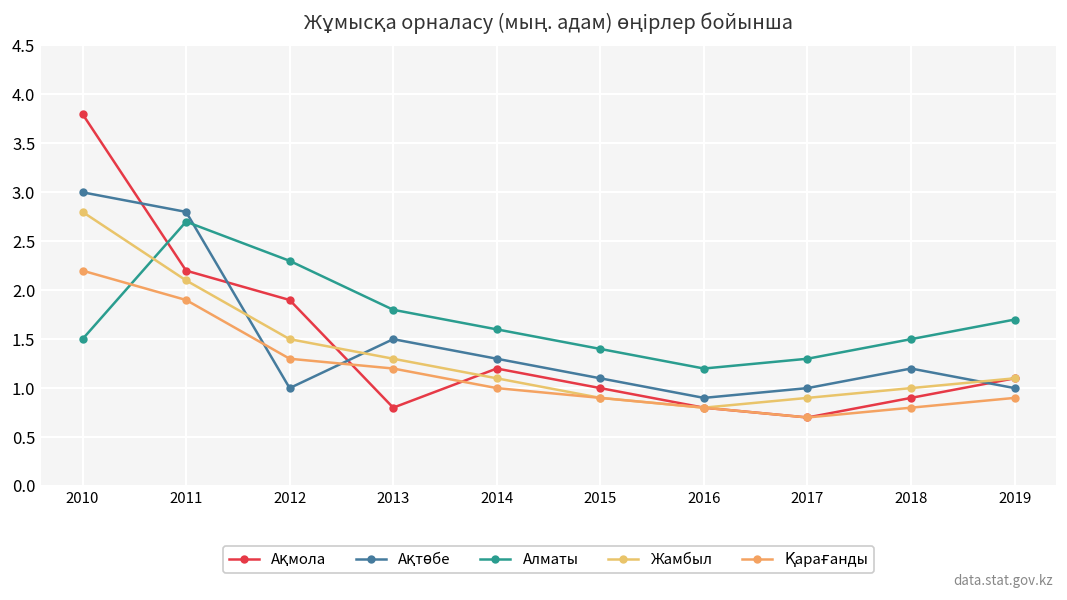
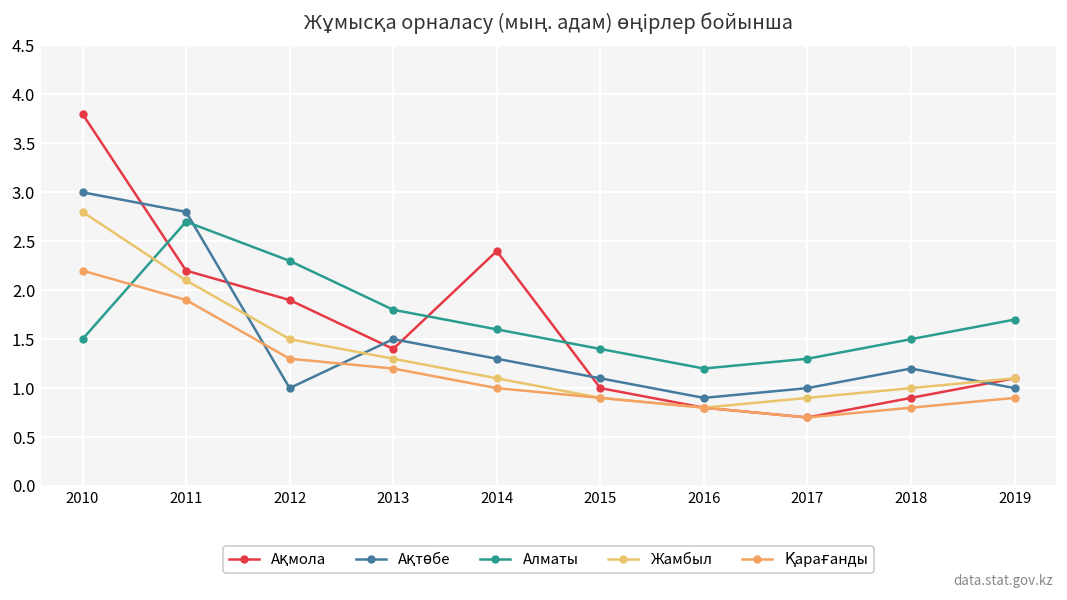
  {
    "Ақмола": {
      "2010": 3.8,
      "2011": 2.2,
      "2012": 1.9,
-     "2013": 0.8,
-     "2014": 1.2,
+     "2013": 1.4,
+     "2014": 2.4,
      "2015": 1.0,
      "2018": 0.9
    }
  }
